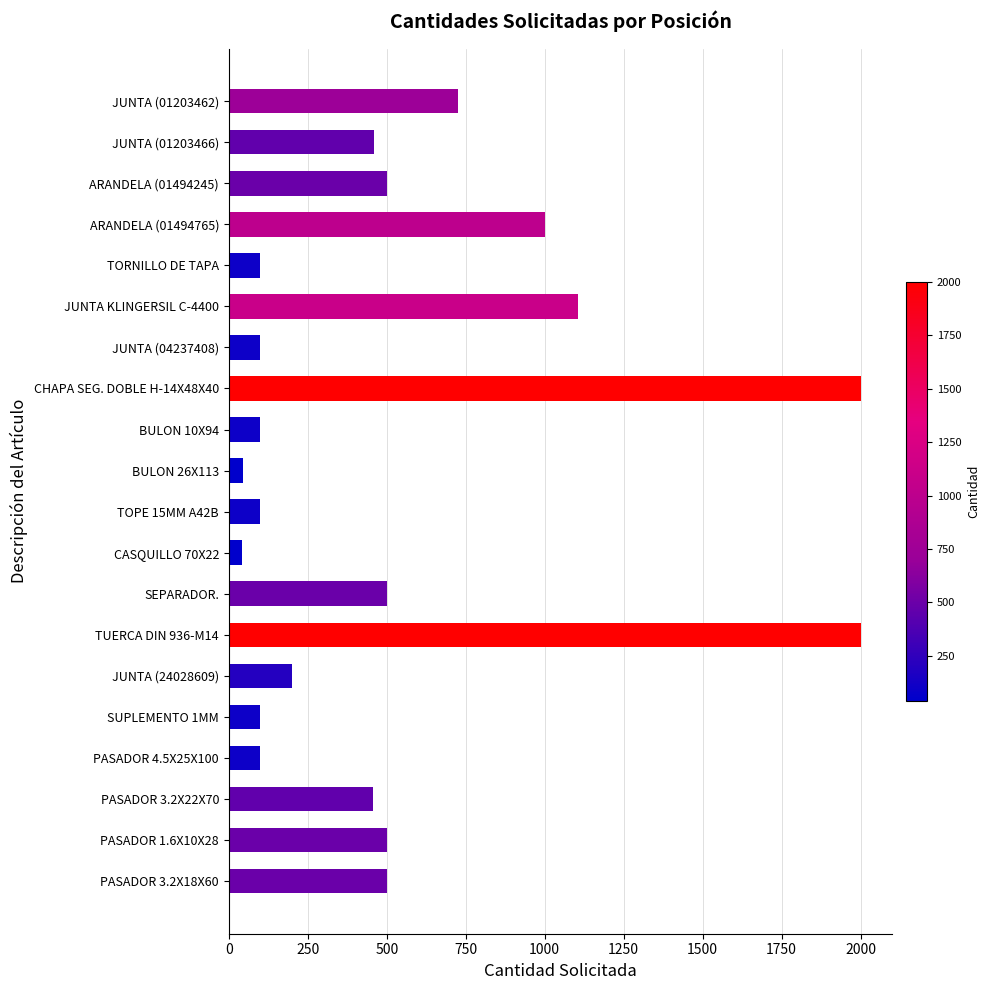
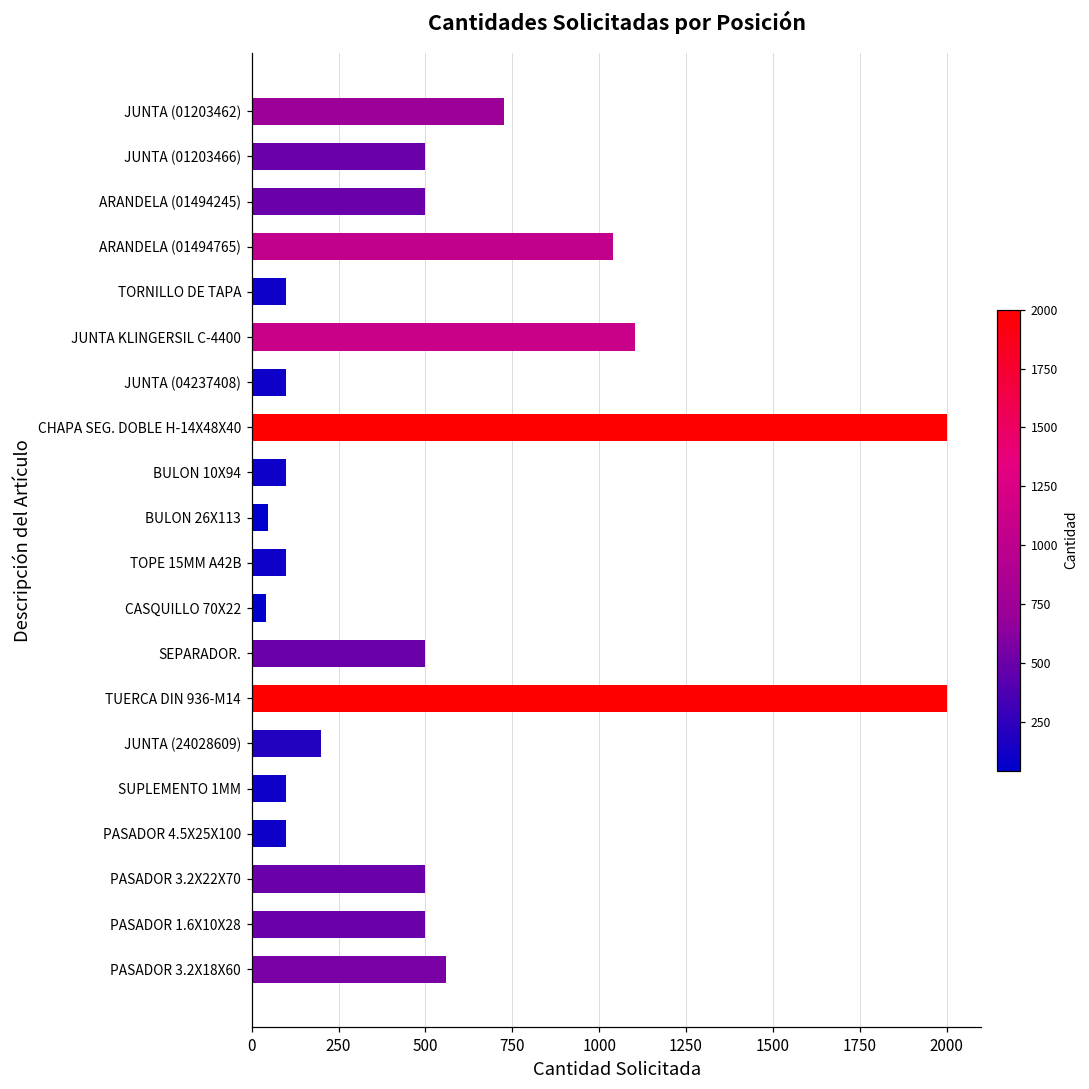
  {
    "JUNTA (01203462)": 730,
-   "JUNTA (01203466)": 460,
+   "JUNTA (01203466)": 500,
    "ARANDELA (01494245)": 500,
-   "ARANDELA (01494765)": 1000,
+   "ARANDELA (01494765)": 1040,
    "TORNILLO DE TAPA": 100,
    "JUNTA KLINGERSIL C-4400": 1100,
    "JUNTA (04237408)": 100,
    "CHAPA SEG. DOBLE H-14X48X40": 2000,
    "BULON 10X94": 100,
    "BULON 26X113": 50,
    "TOPE 15MM A42B": 100,
    "CASQUILLO 70X22": 40,
    "SEPARADOR.": 500,
    "TUERCA DIN 936-M14": 2000,
    "JUNTA (24028609)": 200,
    "SUPLEMENTO 1MM": 100,
    "PASADOR 4.5X25X100": 100,
-   "PASADOR 3.2X22X70": 460,
+   "PASADOR 3.2X22X70": 500,
    "PASADOR 1.6X10X28": 500,
-   "PASADOR 3.2X18X60": 500
+   "PASADOR 3.2X18X60": 560
  }
